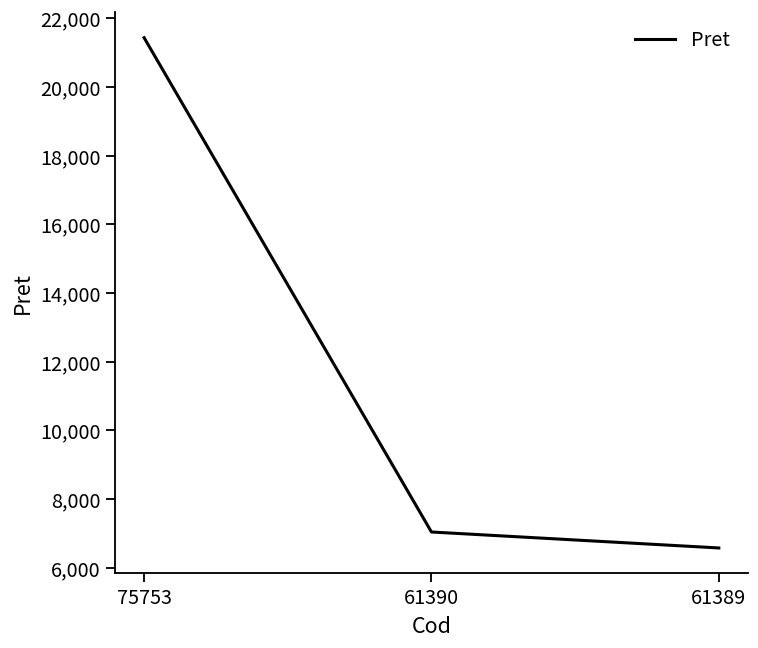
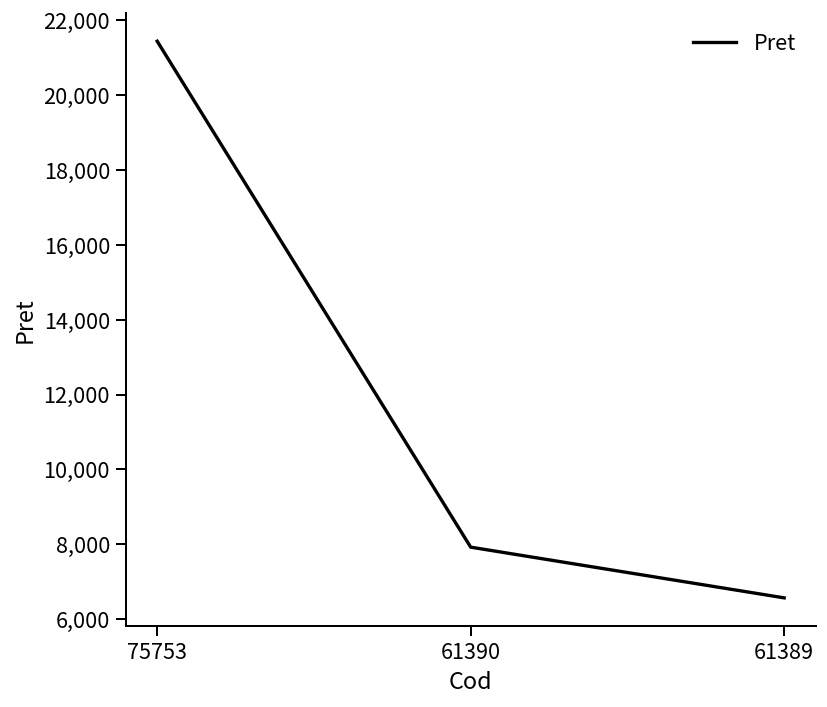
  {
    "75753": "21,400",
-   "61390": "7,000",
+   "61390": "7,900",
    "61389": "6,600"
  }
